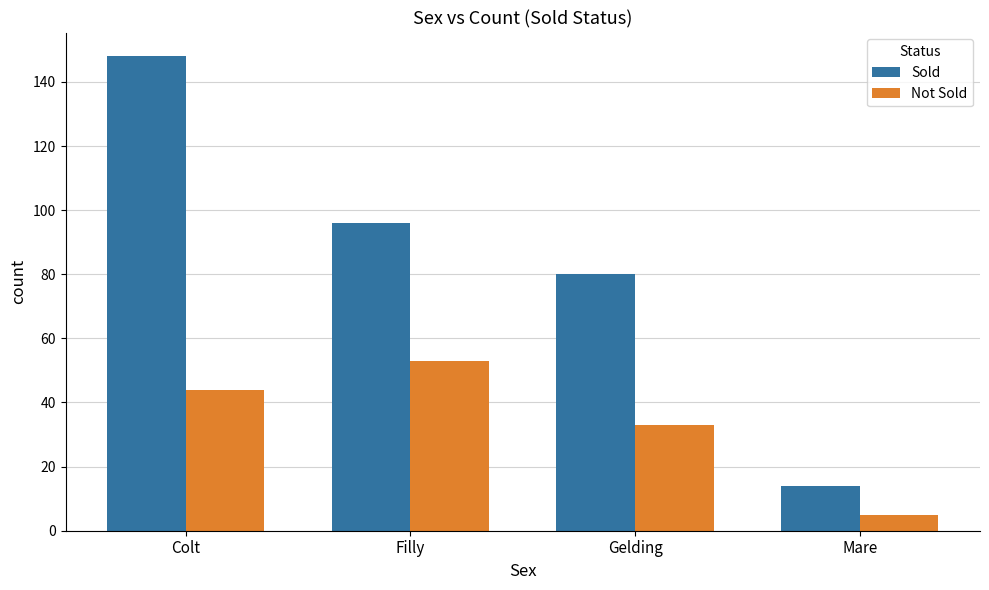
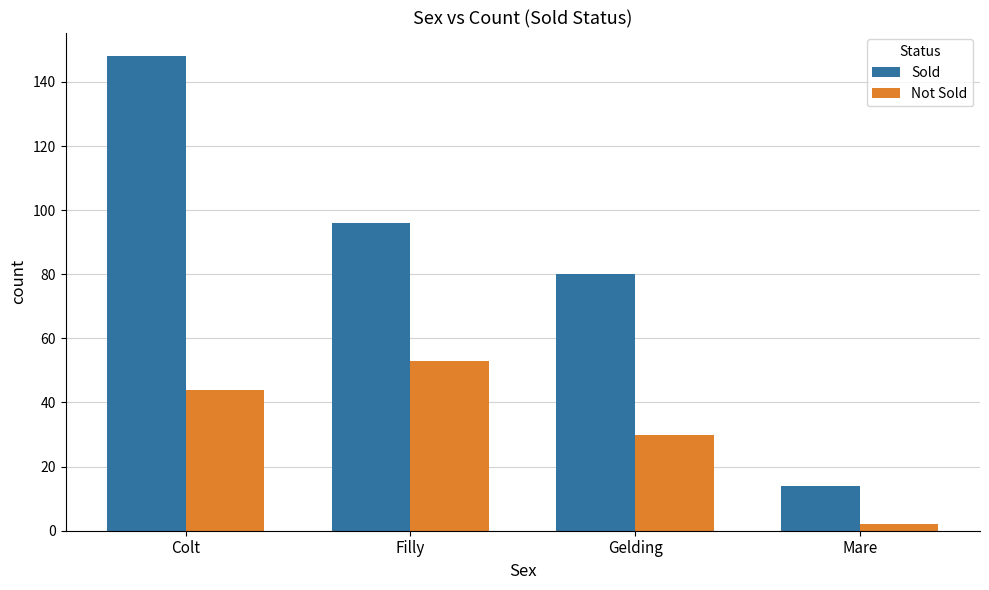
  {
    "Sold": {
      "Colt": 148,
      "Filly": 96,
      "Gelding": 80,
      "Mare": 14
    },
    "Not Sold": {
      "Colt": 44,
      "Filly": 53,
-     "Gelding": 33,
-     "Mare": 5
+     "Gelding": 30,
+     "Mare": 2
    }
  }
